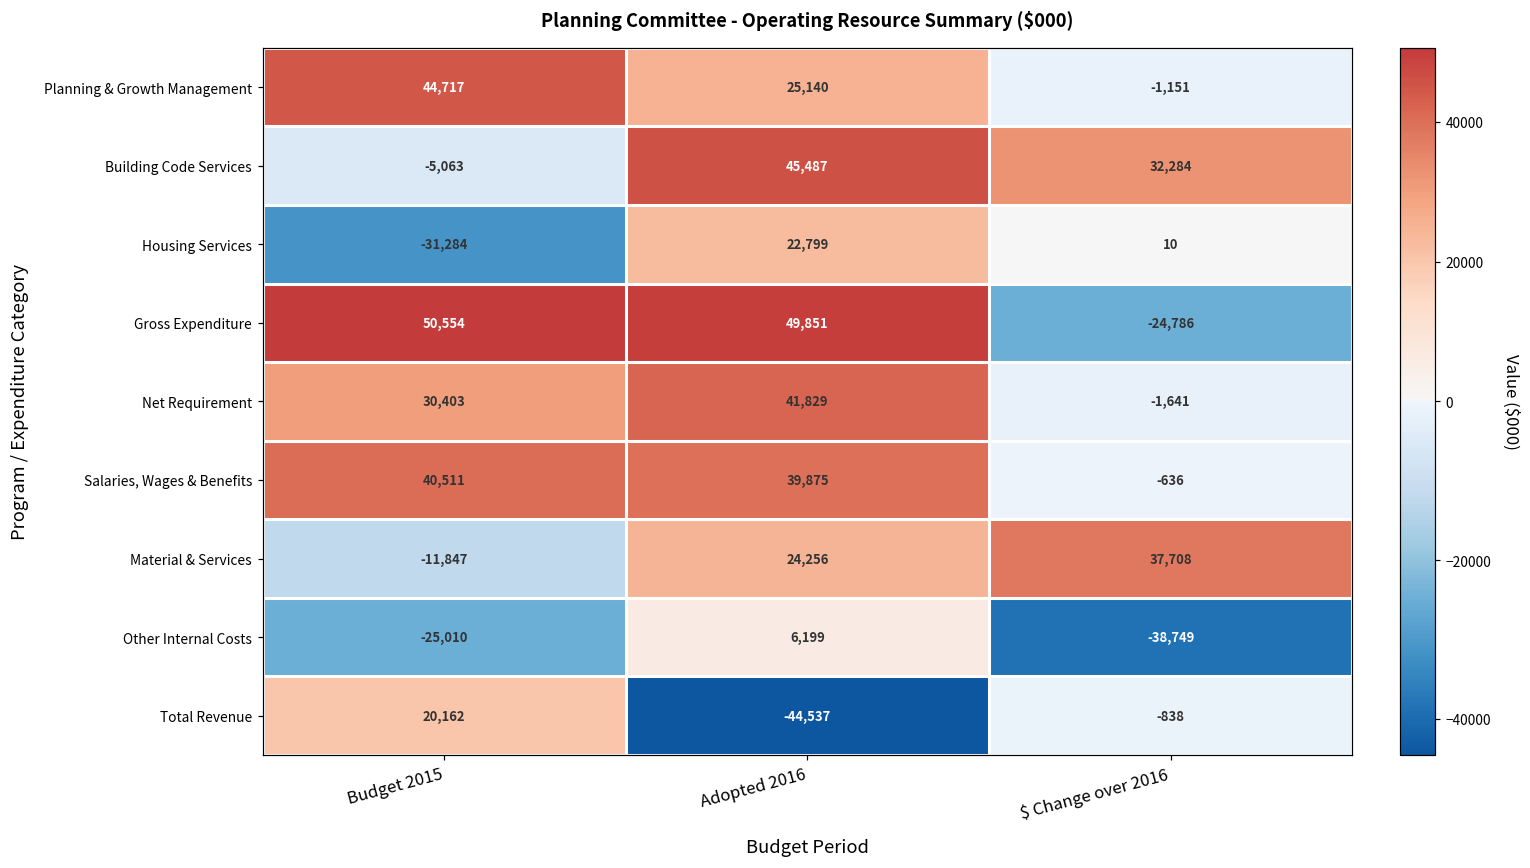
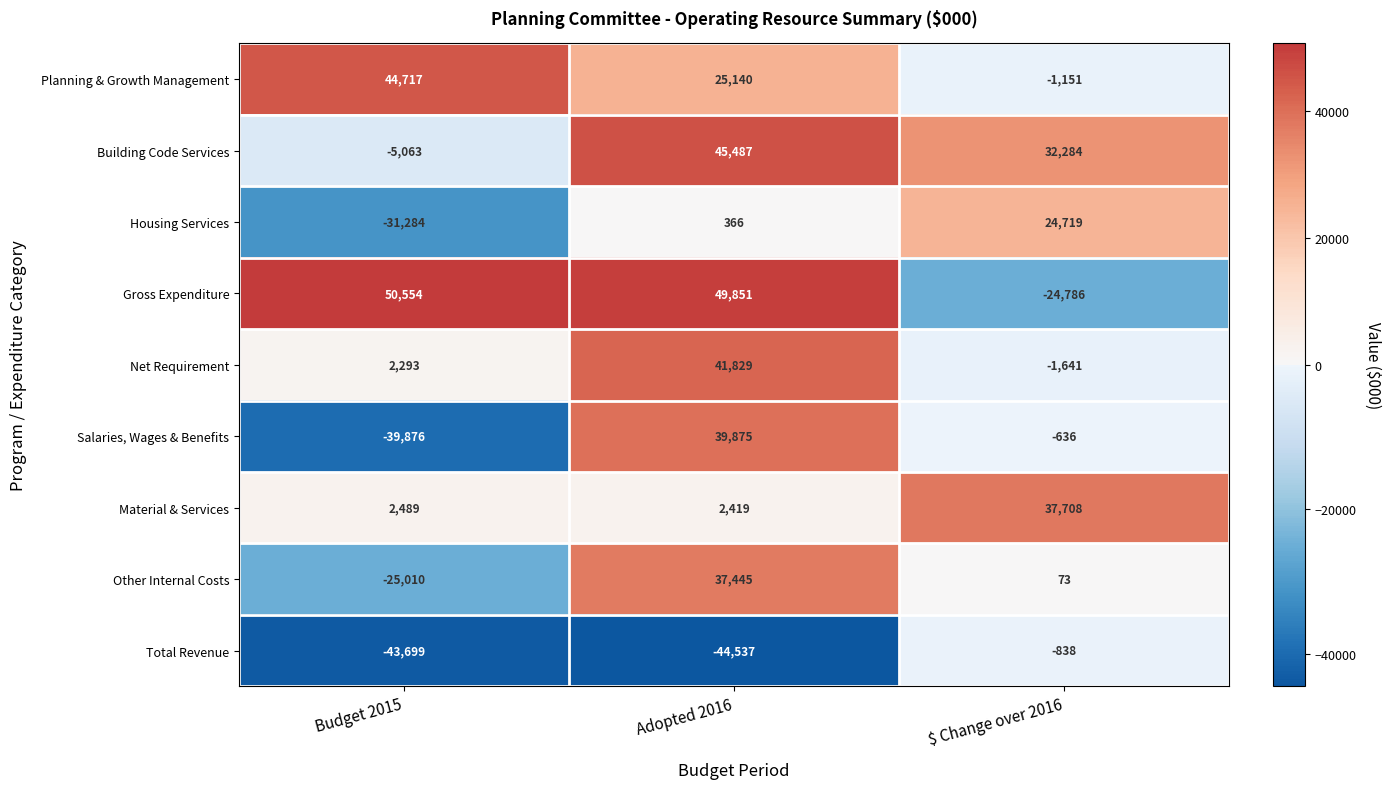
  {
    "Planning & Growth Management": {
      "Budget 2015": "44,717",
      "Adopted 2016": "25,140",
      "$ Change over 2016": "-1,151"
    },
    "Building Code Services": {
      "Budget 2015": "-5,063",
      "Adopted 2016": "45,487",
      "$ Change over 2016": "32,284"
    },
    "Housing Services": {
      "Budget 2015": "-31,284",
-     "Adopted 2016": "22,799",
-     "$ Change over 2016": "10"
+     "Adopted 2016": "366",
+     "$ Change over 2016": "24,719"
    },
    "Gross Expenditure": {
      "Budget 2015": "50,554",
      "Adopted 2016": "49,851",
      "$ Change over 2016": "-24,786"
    },
    "Net Requirement": {
-     "Budget 2015": "30,403",
+     "Budget 2015": "2,293",
      "Adopted 2016": "41,829",
      "$ Change over 2016": "-1,641"
    },
    "Salaries, Wages & Benefits": {
-     "Budget 2015": "40,511",
+     "Budget 2015": "-39,876",
      "Adopted 2016": "39,875",
      "$ Change over 2016": "-636"
    },
    "Material & Services": {
-     "Budget 2015": "-11,847",
-     "Adopted 2016": "24,256",
+     "Budget 2015": "2,489",
+     "Adopted 2016": "2,419",
      "$ Change over 2016": "37,708"
    },
    "Other Internal Costs": {
      "Budget 2015": "-25,010",
-     "Adopted 2016": "6,199",
-     "$ Change over 2016": "-38,749"
+     "Adopted 2016": "37,445",
+     "$ Change over 2016": "73"
    },
    "Total Revenue": {
-     "Budget 2015": "20,162",
+     "Budget 2015": "-43,699",
      "Adopted 2016": "-44,537",
      "$ Change over 2016": "-838"
    }
  }
